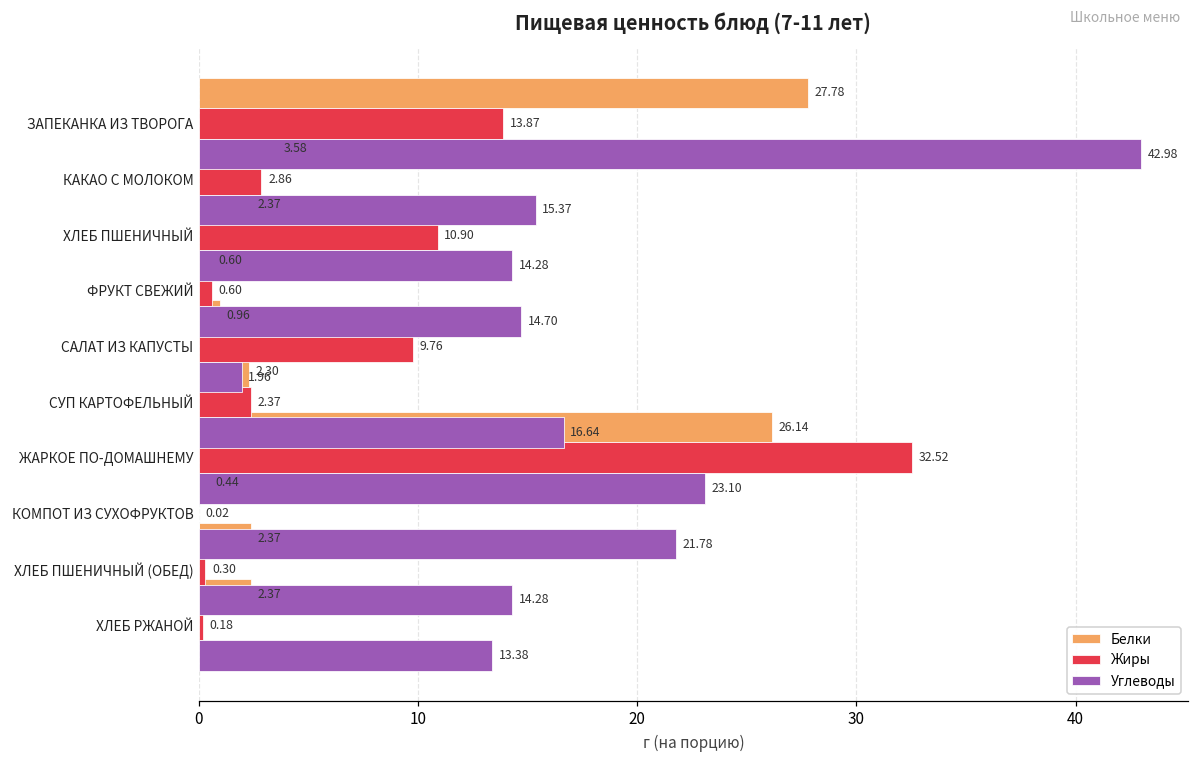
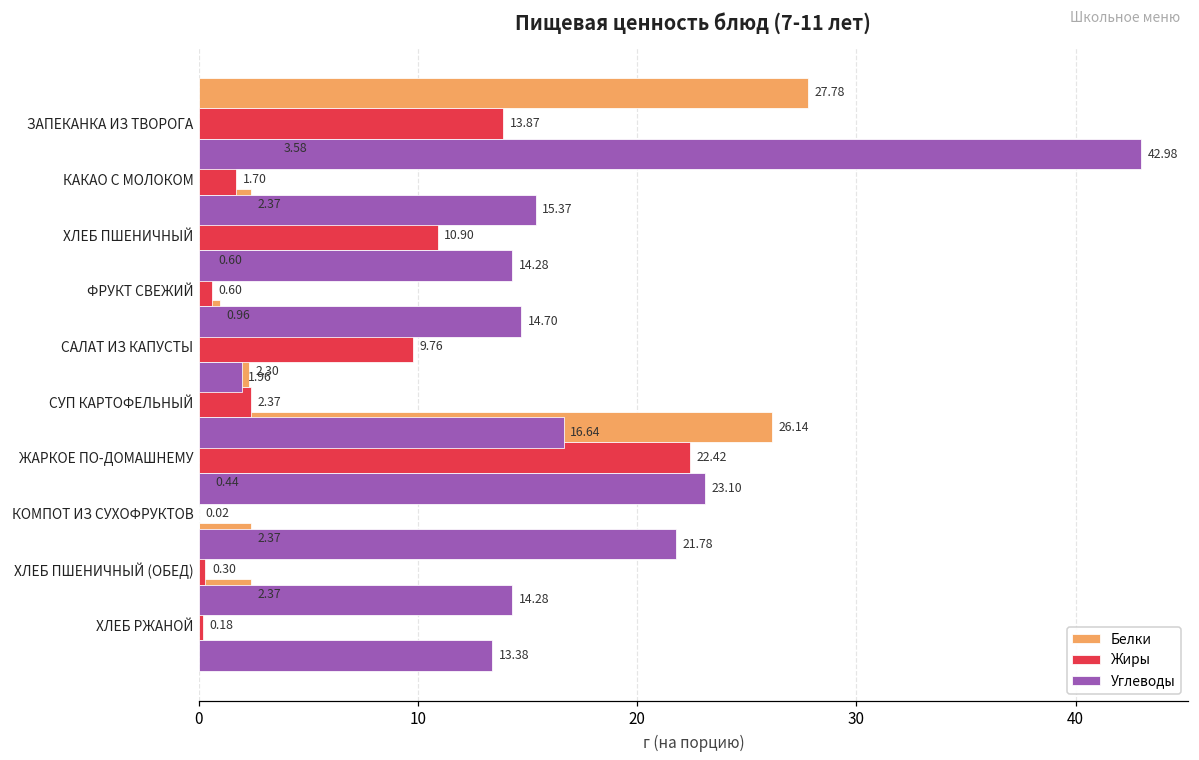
  {
    "Жиры": {
      "ЗАПЕКАНКА ИЗ ТВОРОГА": 13.87,
-     "КАКАО С МОЛОКОМ": 2.86,
+     "КАКАО С МОЛОКОМ": 1.70,
      "ХЛЕБ ПШЕНИЧНЫЙ": 10.90,
      "ФРУКТ СВЕЖИЙ": 0.60,
      "САЛАТ ИЗ КАПУСТЫ": 9.76,
      "СУП КАРТОФЕЛЬНЫЙ": 2.37,
-     "ЖАРКОЕ ПО-ДОМАШНЕМУ": 32.52,
+     "ЖАРКОЕ ПО-ДОМАШНЕМУ": 22.42,
      "КОМПОТ ИЗ СУХОФРУКТОВ": 0.02,
      "ХЛЕБ ПШЕНИЧНЫЙ (ОБЕД)": 0.30,
      "ХЛЕБ РЖАНОЙ": 0.18
    }
  }
